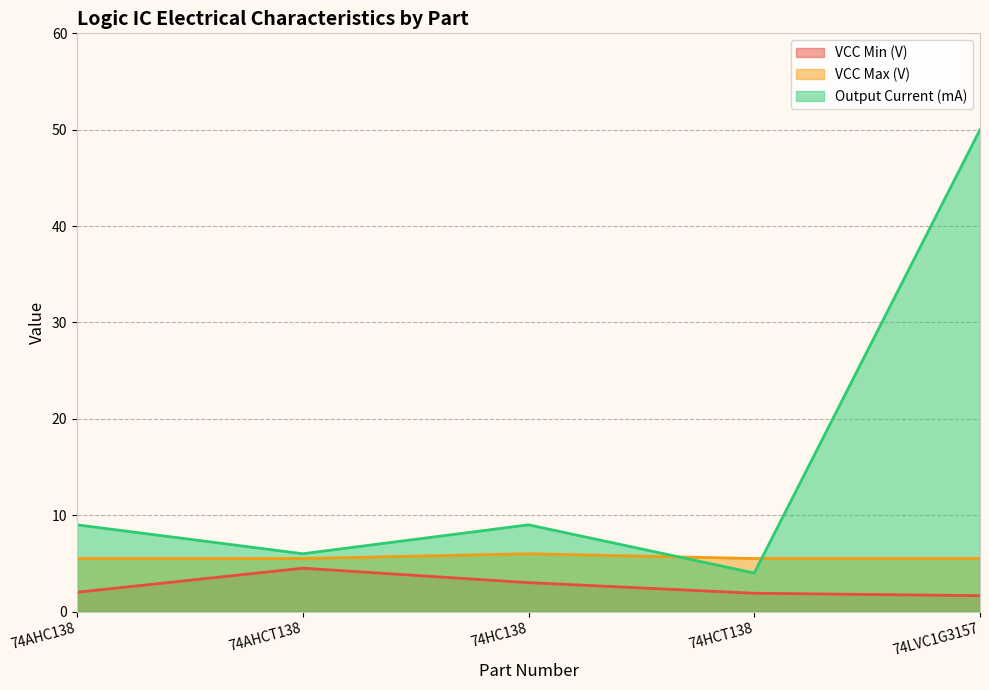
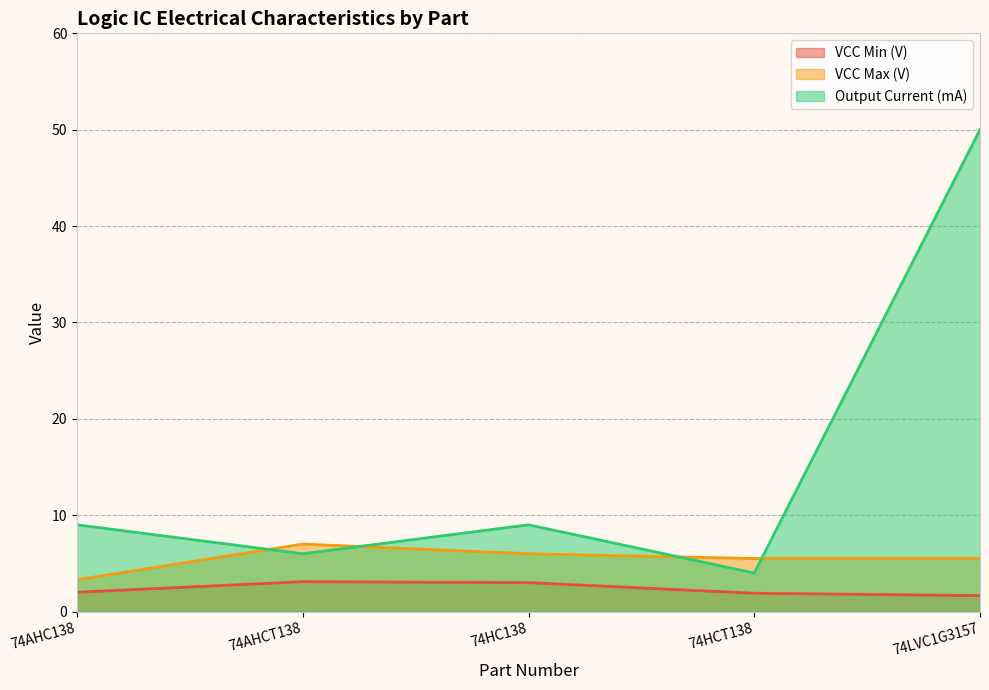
  {
    "VCC Min (V)": {
      "74AHC138": 2,
-     "74AHCT138": 5,
+     "74AHCT138": 3,
      "74HC138": 3,
      "74HCT138": 2,
      "74LVC1G3157": 2
    },
    "VCC Max (V)": {
-     "74AHC138": 6,
-     "74AHCT138": 6,
+     "74AHC138": 3,
+     "74AHCT138": 7,
      "74HC138": 6,
      "74HCT138": 6,
      "74LVC1G3157": 6
    },
    "Output Current (mA)": {
      "74AHC138": 9,
      "74AHCT138": 6,
      "74HC138": 9,
      "74HCT138": 4,
      "74LVC1G3157": 50
    }
  }
